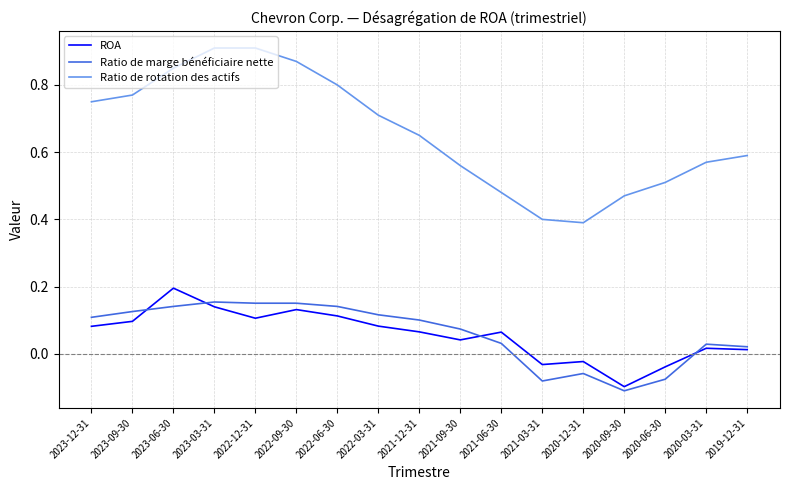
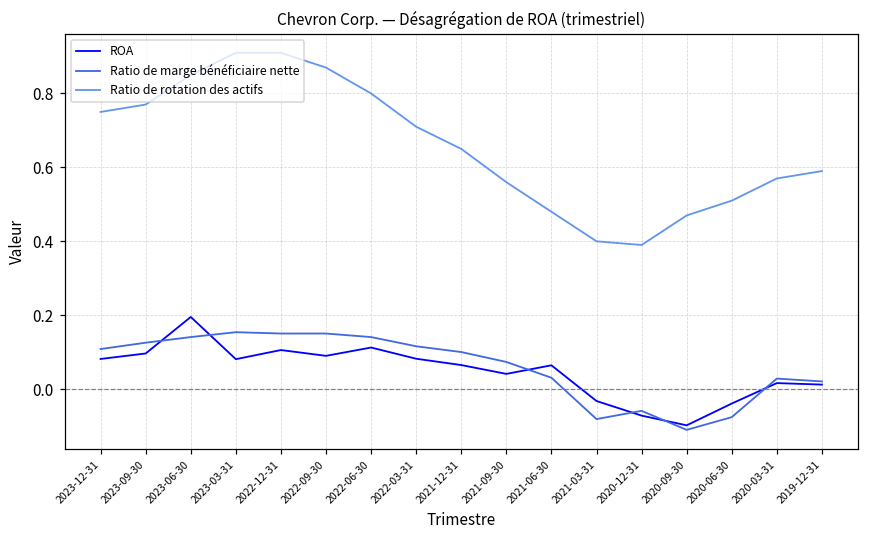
  {
    "ROA": {
      "2023-12-31": 0.08,
      "2023-09-30": 0.10,
      "2023-06-30": 0.20,
-     "2023-03-31": 0.14,
+     "2023-03-31": 0.08,
      "2022-12-31": 0.11,
-     "2022-09-30": 0.13,
+     "2022-09-30": 0.09,
      "2022-06-30": 0.11,
      "2022-03-31": 0.08,
      "2021-12-31": 0.07,
      "2021-09-30": 0.04,
      "2021-06-30": 0.06,
      "2021-03-31": -0.03,
-     "2020-12-31": -0.02,
+     "2020-12-31": -0.07,
      "2020-09-30": -0.10,
      "2020-06-30": -0.04,
      "2020-03-31": 0.02,
      "2019-12-31": 0.01
    }
  }
